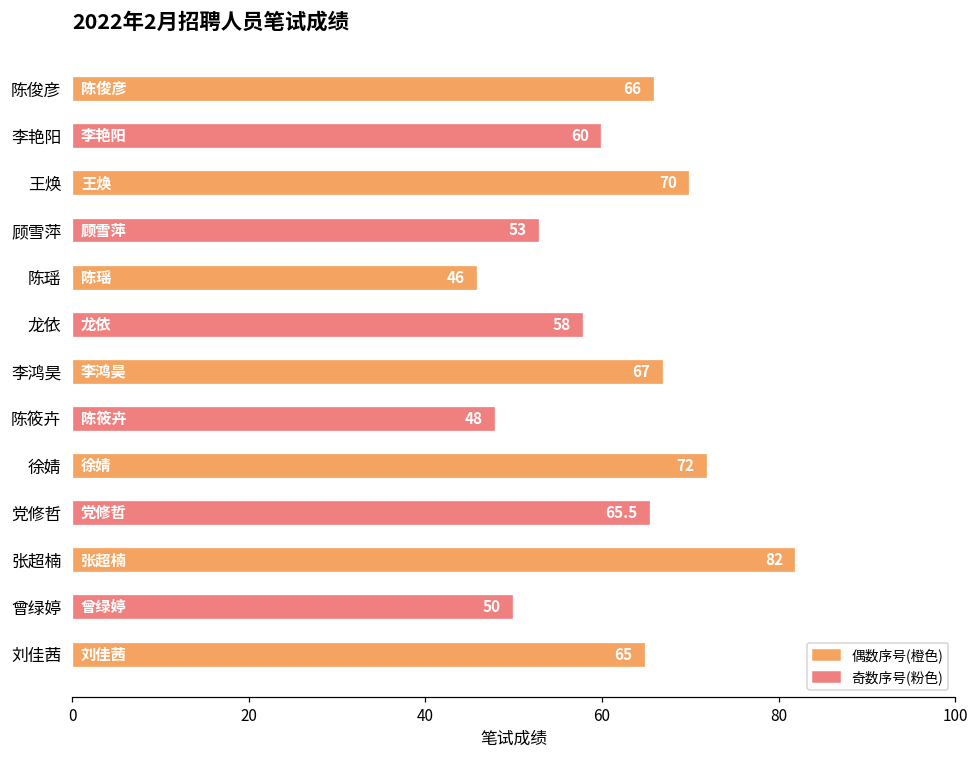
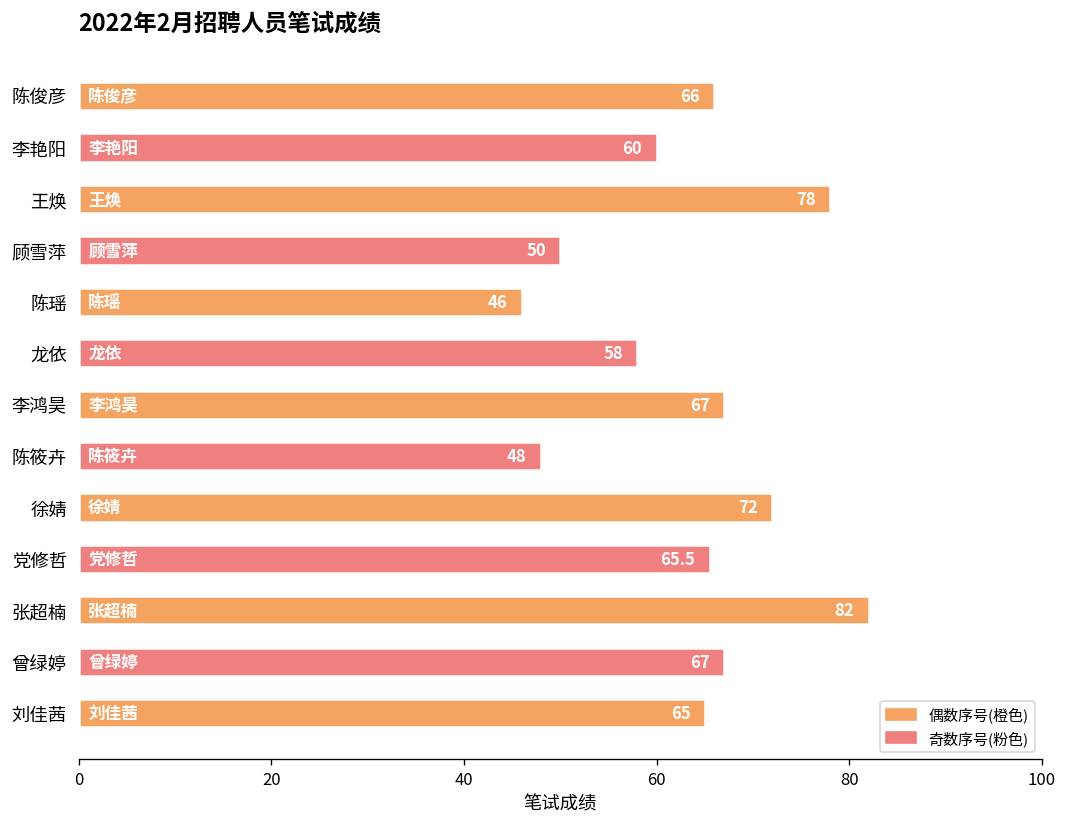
  {
    "陈俊彦": 66,
    "李艳阳": 60,
-   "王焕": 70,
-   "顾雪萍": 53,
+   "王焕": 78,
+   "顾雪萍": 50,
    "陈瑶": 46,
    "龙依": 58,
    "李鸿昊": 67,
    "陈筱卉": 48,
    "徐婧": 72,
    "党修哲": 65.5,
    "张超楠": 82,
-   "曾绿婷": 50,
+   "曾绿婷": 67,
    "刘佳茜": 65
  }
